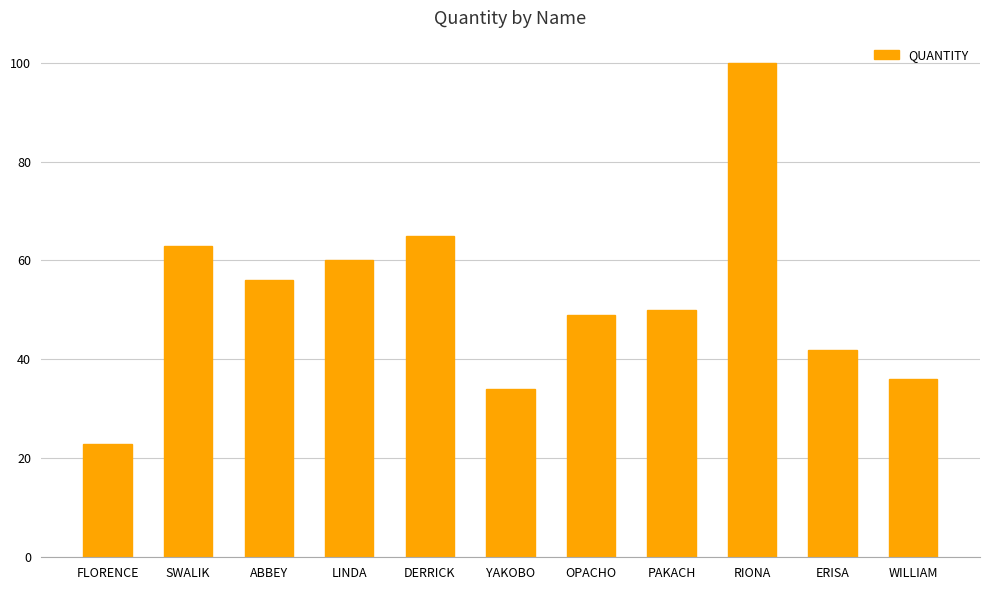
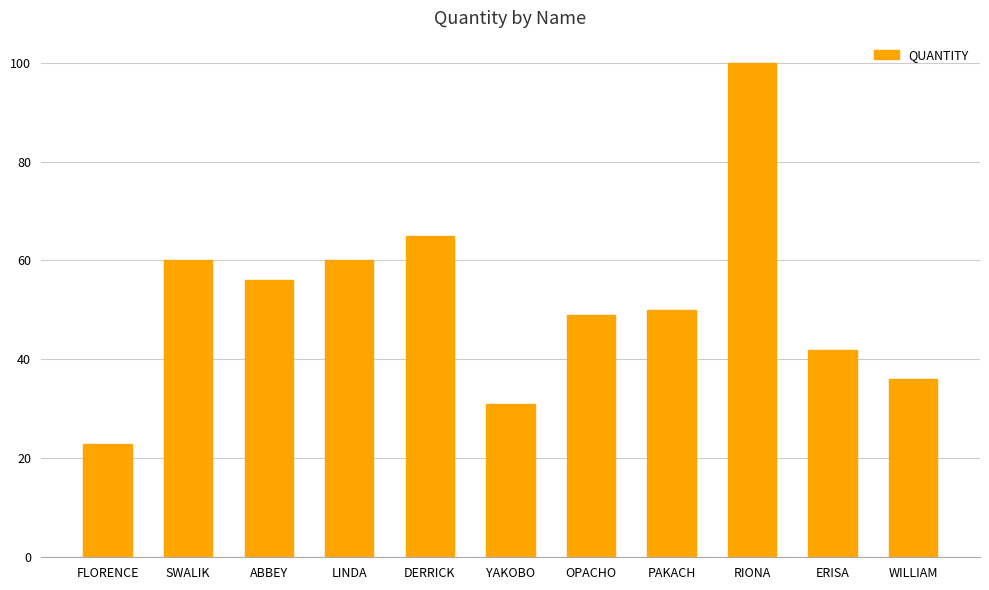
  {
    "FLORENCE": 23,
-   "SWALIK": 63,
+   "SWALIK": 60,
    "ABBEY": 56,
    "LINDA": 60,
    "DERRICK": 65,
-   "YAKOBO": 34,
+   "YAKOBO": 31,
    "OPACHO": 49,
    "PAKACH": 50,
    "RIONA": 100,
    "ERISA": 42,
    "WILLIAM": 36
  }
